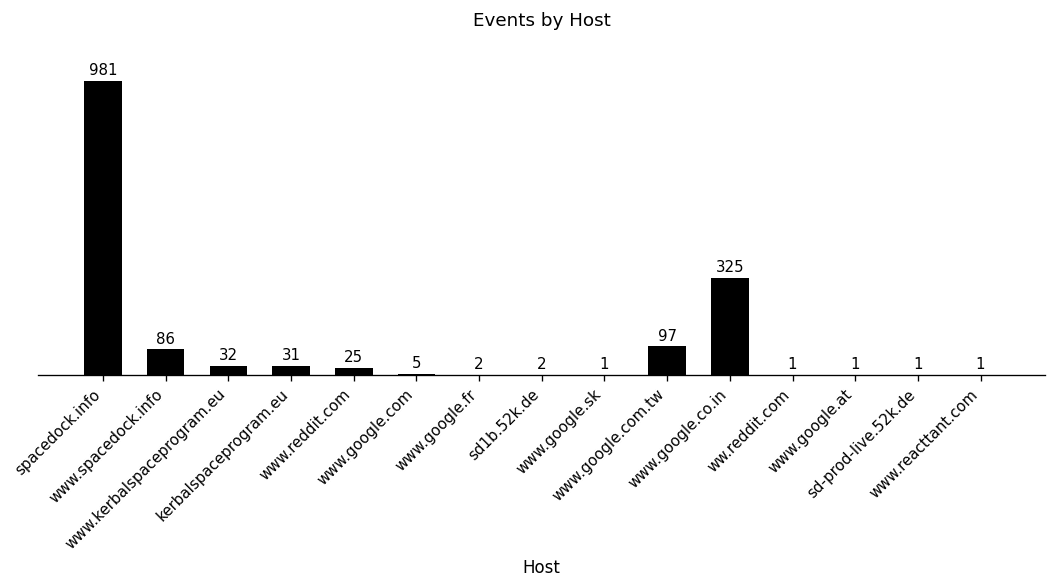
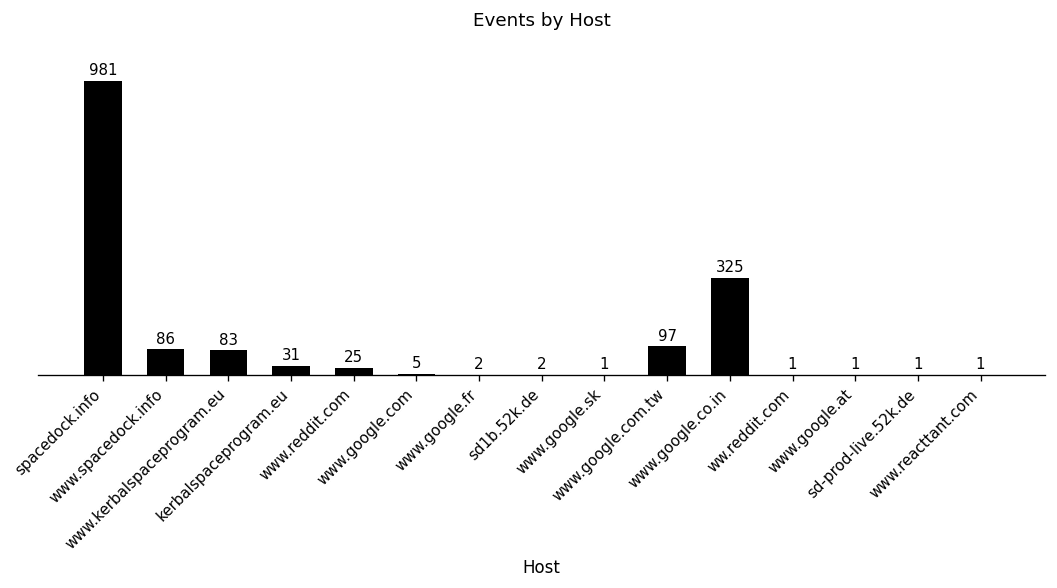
  {
    "spacedock.info": 981,
    "www.spacedock.info": 86,
-   "www.kerbalspaceprogram.eu": 32,
+   "www.kerbalspaceprogram.eu": 83,
    "kerbalspaceprogram.eu": 31,
    "www.reddit.com": 25,
    "www.google.com": 5,
    "www.google.fr": 2,
    "sd1b.52k.de": 2,
    "www.google.sk": 1,
    "www.google.com.tw": 97,
    "www.google.co.in": 325,
    "ww.reddit.com": 1,
    "www.google.at": 1,
    "sd-prod-live.52k.de": 1,
    "www.reacttant.com": 1
  }
